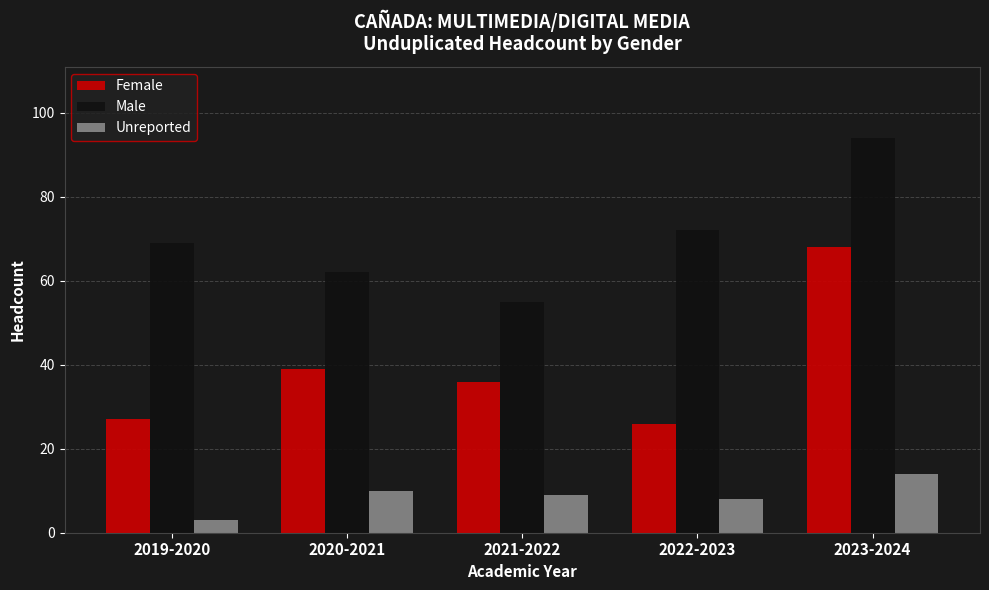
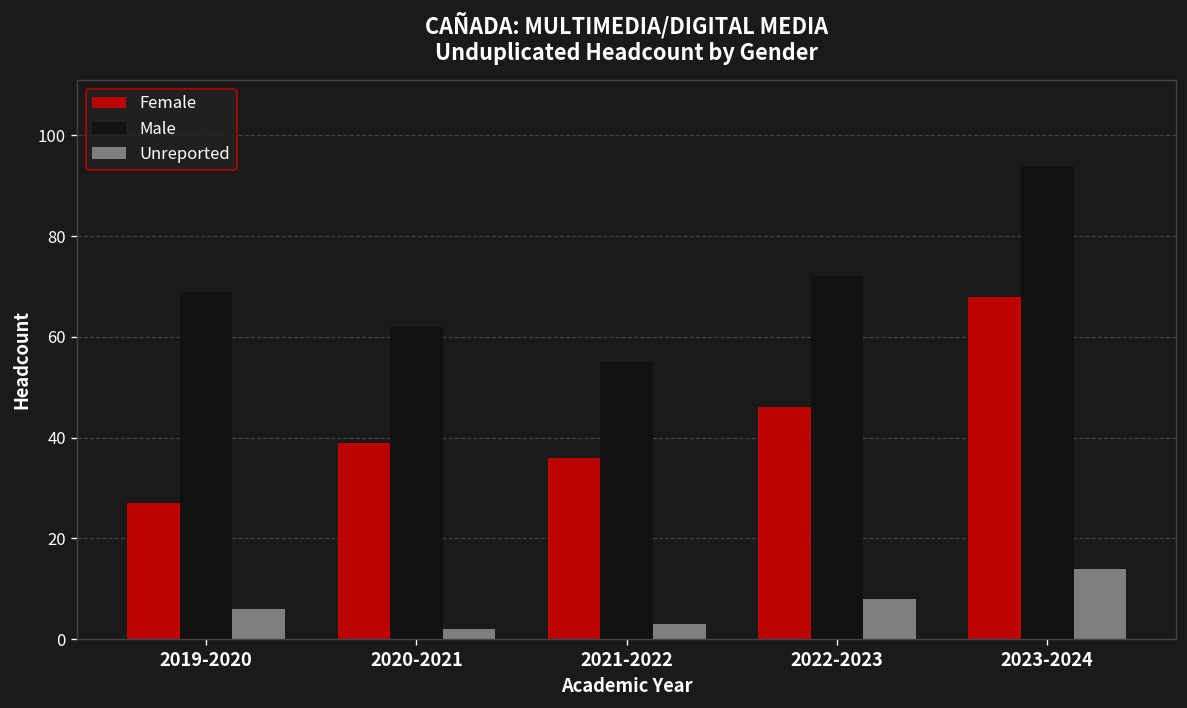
  {
    "Female": {
      "2019-2020": 27,
      "2020-2021": 39,
      "2021-2022": 36,
-     "2022-2023": 26,
+     "2022-2023": 46,
      "2023-2024": 68
    },
    "Male": {
      "2019-2020": 69,
      "2020-2021": 62,
      "2021-2022": 55,
      "2022-2023": 72,
      "2023-2024": 94
    },
    "Unreported": {
-     "2019-2020": 3,
-     "2020-2021": 10,
-     "2021-2022": 9,
+     "2019-2020": 6,
+     "2020-2021": 2,
+     "2021-2022": 3,
      "2022-2023": 8,
      "2023-2024": 14
    }
  }
